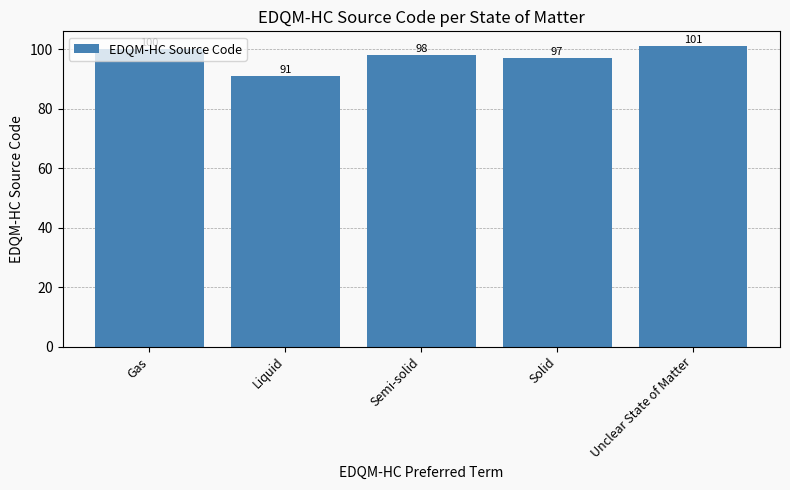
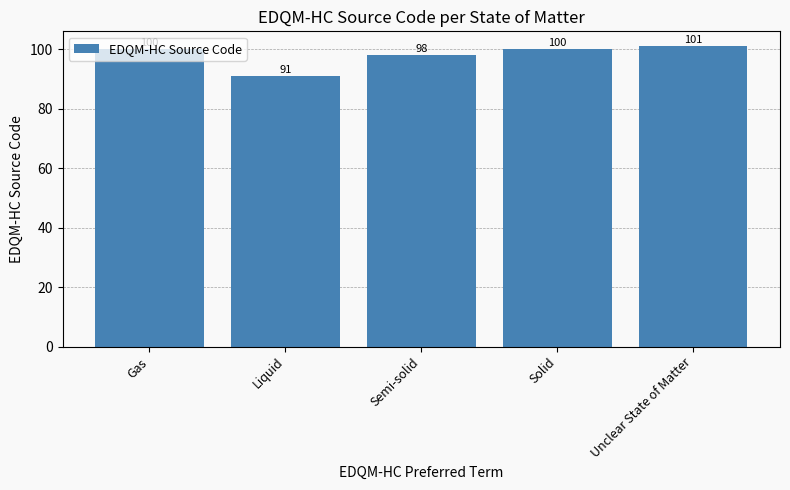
  {
    "Liquid": 91,
    "Semi-solid": 98,
-   "Solid": 97,
+   "Solid": 100,
    "Unclear State of Matter": 101
  }
